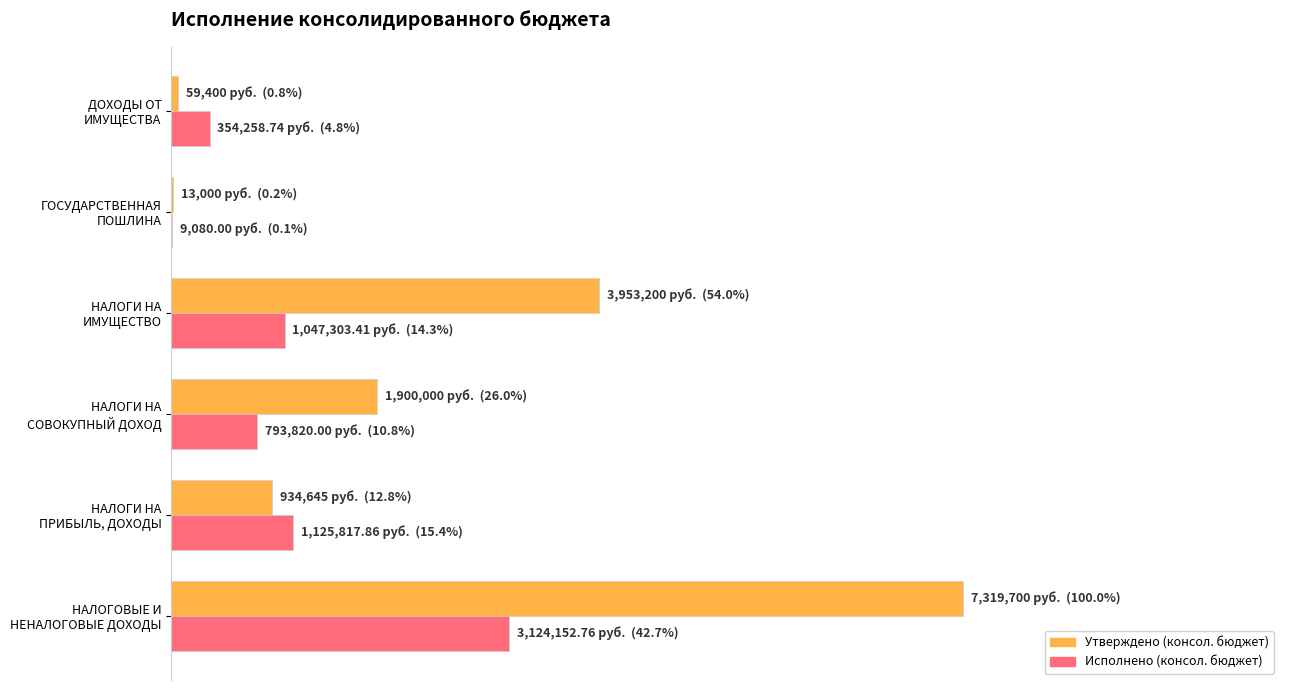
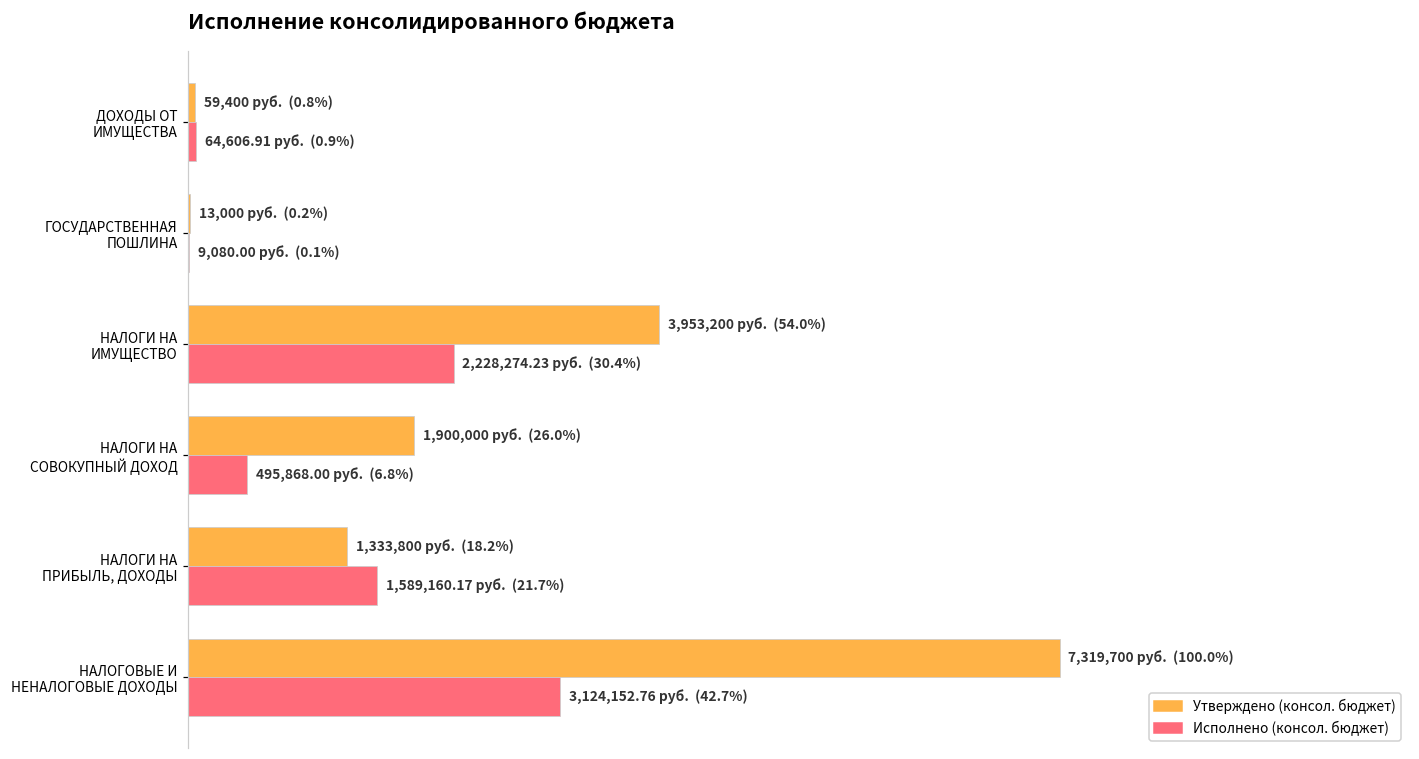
  {
    "Утверждено (консол. бюджет)": {
      "ДОХОДЫ ОТ ИМУЩЕСТВА": "(0.8%)",
      "ГОСУДАРСТВЕННАЯ ПОШЛИНА": "(0.2%)",
      "НАЛОГИ НА ИМУЩЕСТВО": "(54.0%)",
      "НАЛОГИ НА СОВОКУПНЫЙ ДОХОД": "(26.0%)",
-     "НАЛОГИ НА ПРИБЫЛЬ, ДОХОДЫ": "934,645 руб. (12.8%)",
+     "НАЛОГИ НА ПРИБЫЛЬ, ДОХОДЫ": "1,333,800 руб. (18.2%)",
      "НАЛОГОВЫЕ И НЕНАЛОГОВЫЕ ДОХОДЫ": "(100.0%)"
    },
    "Исполнено (консол. бюджет)": {
-     "ДОХОДЫ ОТ ИМУЩЕСТВА": "354,258.74 руб. (4.8%)",
+     "ДОХОДЫ ОТ ИМУЩЕСТВА": "64,606.91 руб. (0.9%)",
      "ГОСУДАРСТВЕННАЯ ПОШЛИНА": "(0.1%)",
-     "НАЛОГИ НА ИМУЩЕСТВО": "1,047,303.41 руб. (14.3%)",
-     "НАЛОГИ НА СОВОКУПНЫЙ ДОХОД": "793,820.00 руб. (10.8%)",
-     "НАЛОГИ НА ПРИБЫЛЬ, ДОХОДЫ": "1,125,817.86 руб. (15.4%)",
+     "НАЛОГИ НА ИМУЩЕСТВО": "2,228,274.23 руб. (30.4%)",
+     "НАЛОГИ НА СОВОКУПНЫЙ ДОХОД": "495,868.00 руб. (6.8%)",
+     "НАЛОГИ НА ПРИБЫЛЬ, ДОХОДЫ": "1,589,160.17 руб. (21.7%)",
      "НАЛОГОВЫЕ И НЕНАЛОГОВЫЕ ДОХОДЫ": "(42.7%)"
    }
  }
